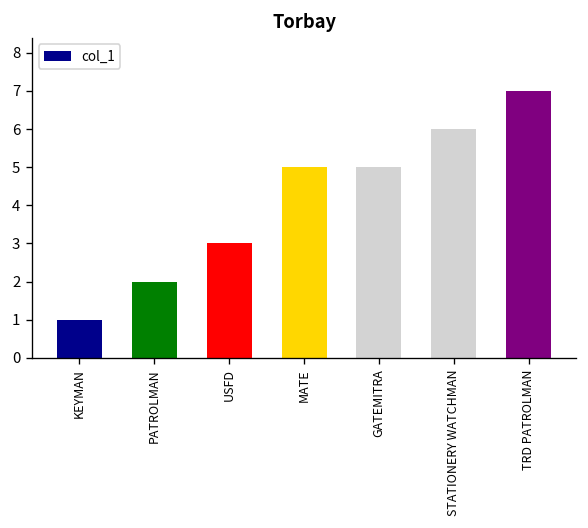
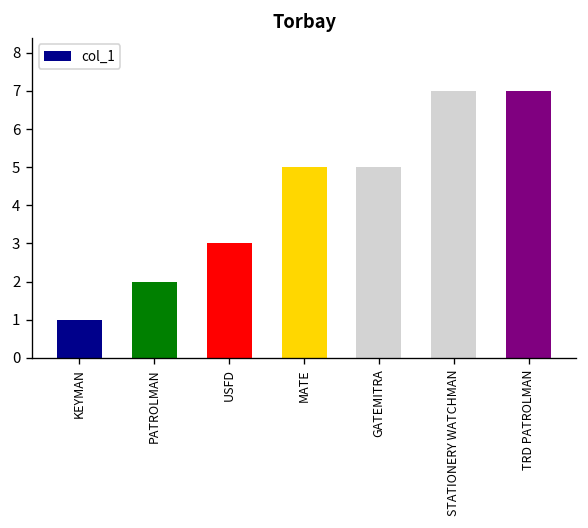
  {
    "KEYMAN": 1,
    "PATROLMAN": 2,
    "USFD": 3,
    "MATE": 5,
    "GATEMITRA": 5,
-   "STATIONERY WATCHMAN": 6,
+   "STATIONERY WATCHMAN": 7,
    "TRD PATROLMAN": 7
  }
